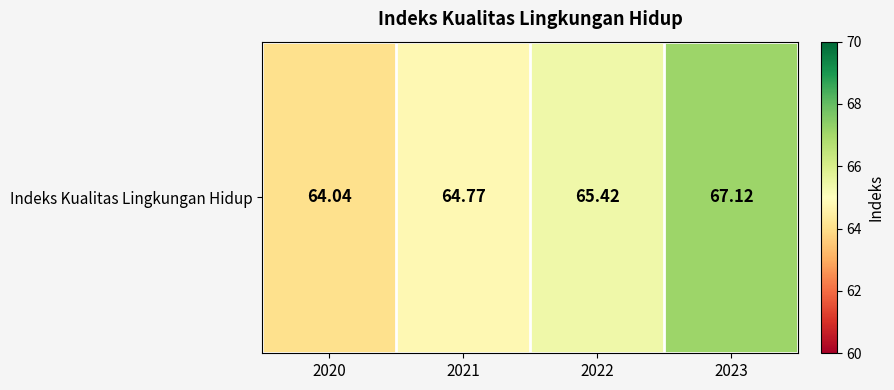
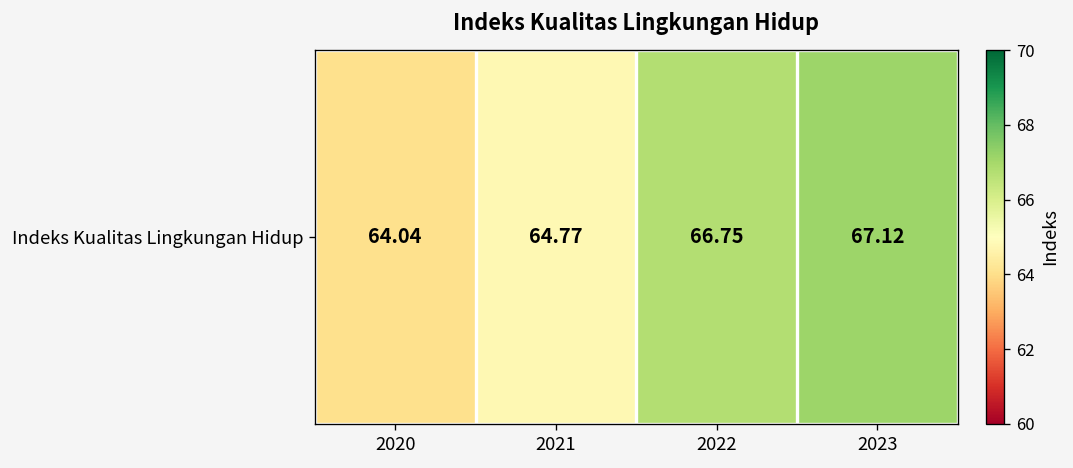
  {
    "Indeks Kualitas Lingkungan Hidup": {
      "2020": 64.04,
      "2021": 64.77,
-     "2022": 65.42,
+     "2022": 66.75,
      "2023": 67.12
    }
  }
